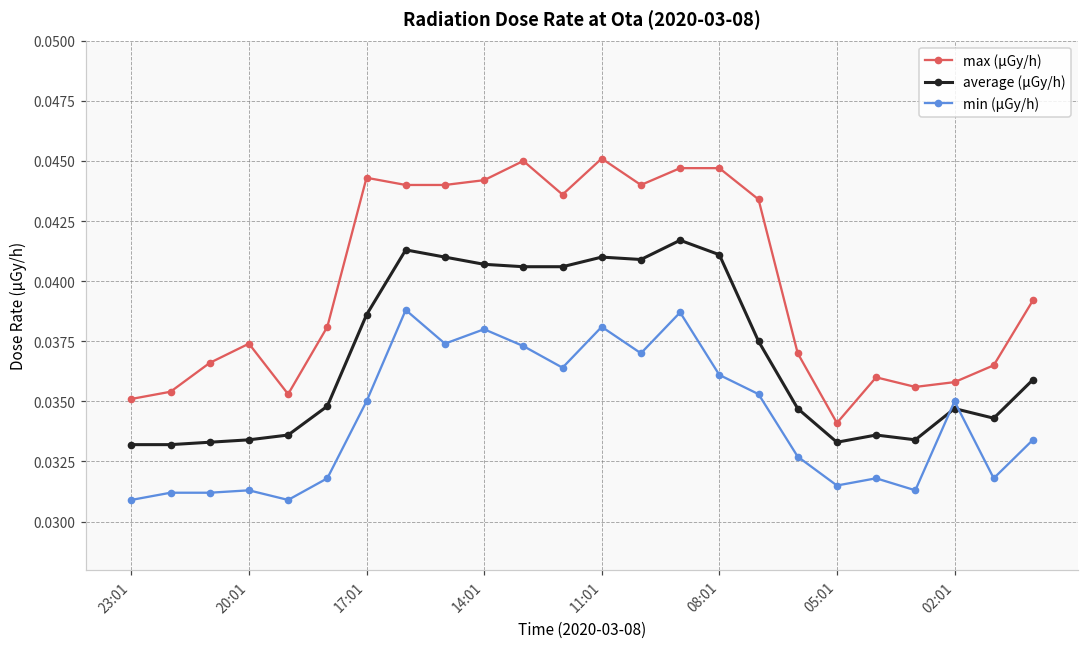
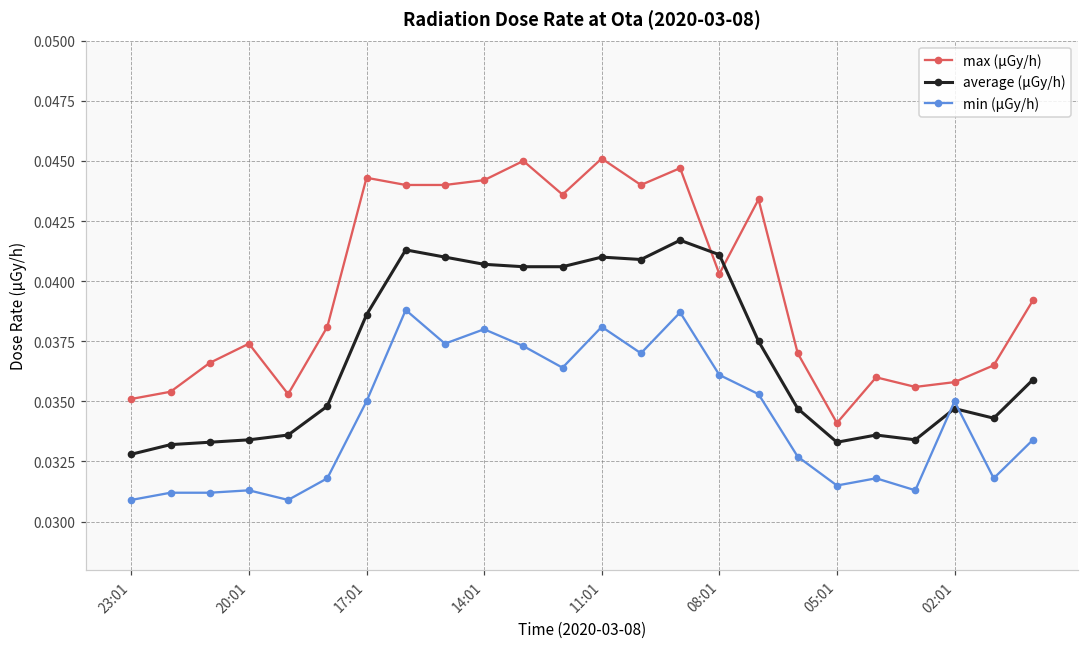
  {
    "max (μGy/h)": {
      "23:01": 0.0351,
      "20:01": 0.0374,
      "17:01": 0.0443,
      "14:01": 0.0442,
      "11:01": 0.0451,
-     "08:01": 0.0447,
+     "08:01": 0.0403,
      "05:01": 0.0341,
      "02:01": 0.0358
    },
    "average (μGy/h)": {
-     "23:01": 0.0332,
+     "23:01": 0.0328,
      "20:01": 0.0334,
      "17:01": 0.0386,
      "14:01": 0.0407,
      "11:01": 0.0410,
      "08:01": 0.0411,
      "05:01": 0.0333,
      "02:01": 0.0347
    },
    "min (μGy/h)": {
      "23:01": 0.0309,
      "20:01": 0.0313,
      "17:01": 0.0350,
      "14:01": 0.0380,
      "11:01": 0.0381,
      "08:01": 0.0361,
      "05:01": 0.0315,
      "02:01": 0.0350
    }
  }
